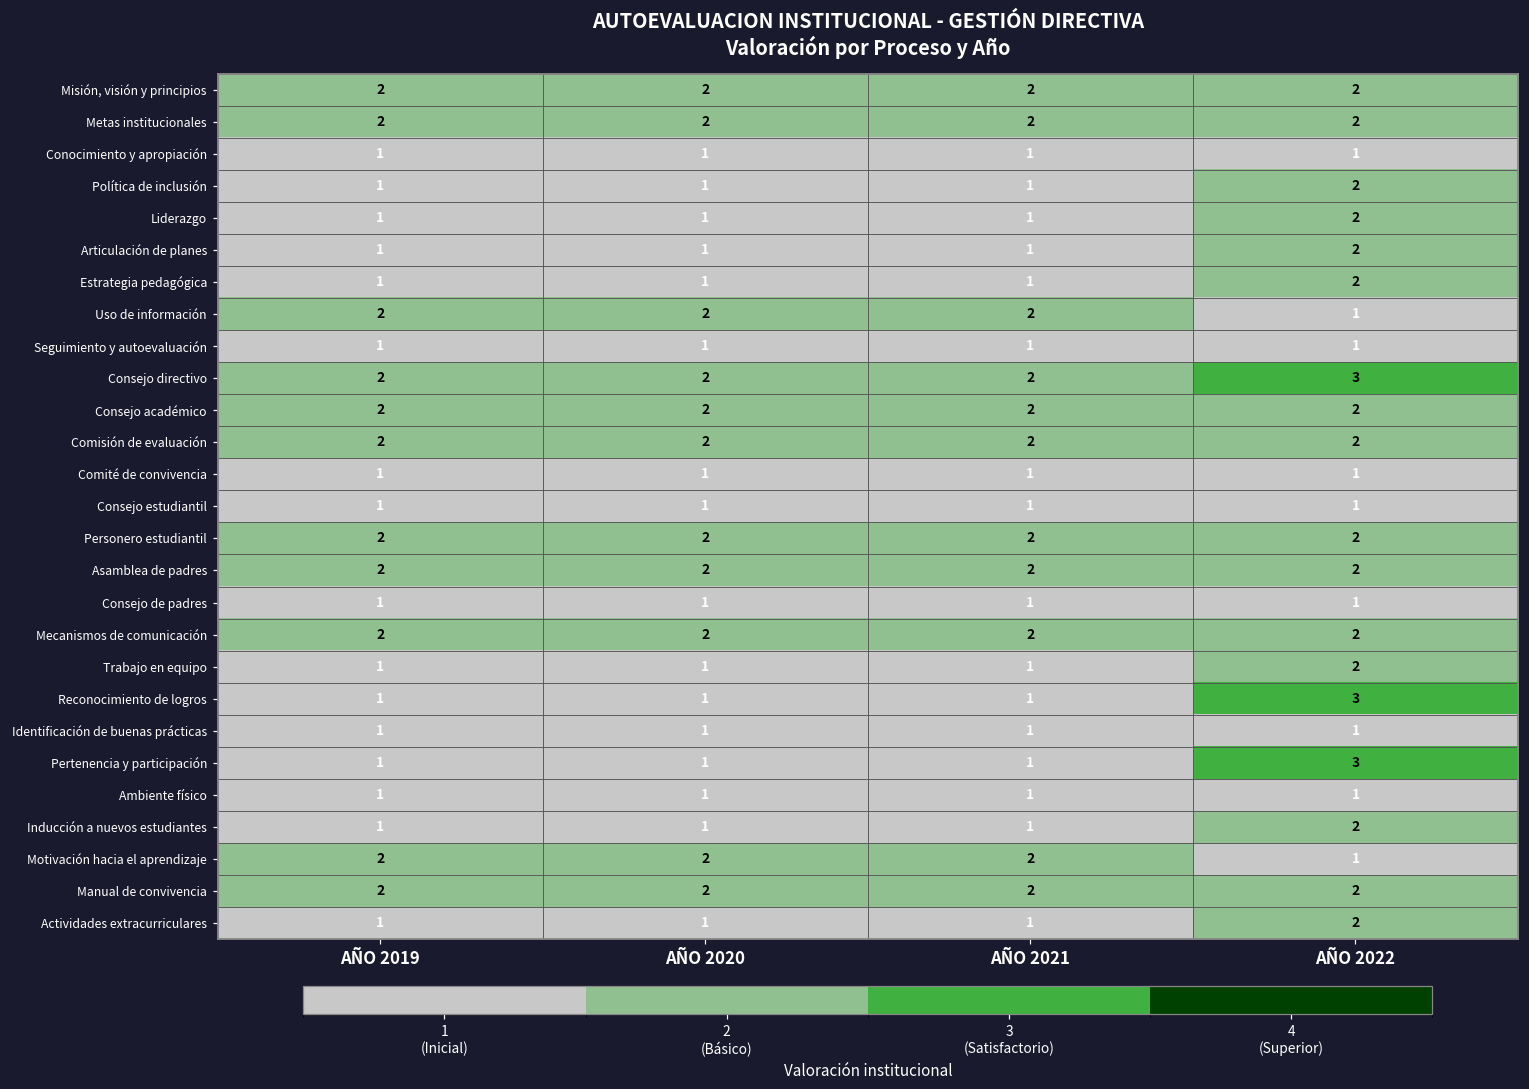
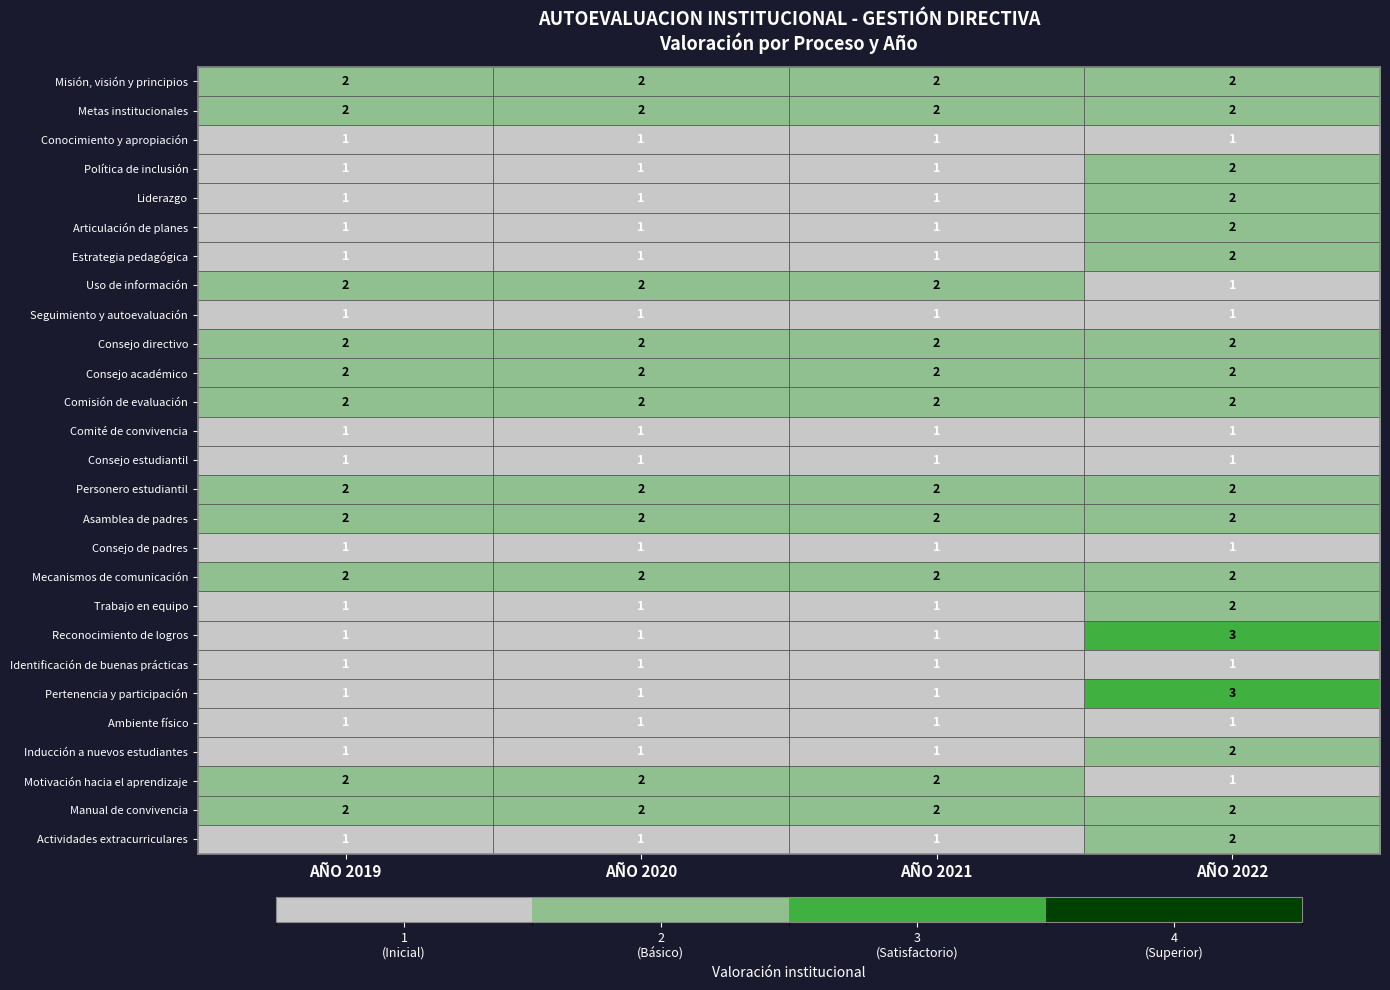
  {
    "Misión, visión y principios": {
      "AÑO 2019": 2,
      "AÑO 2020": 2,
      "AÑO 2021": 2,
      "AÑO 2022": 2
    },
    "Metas institucionales": {
      "AÑO 2019": 2,
      "AÑO 2020": 2,
      "AÑO 2021": 2,
      "AÑO 2022": 2
    },
    "Conocimiento y apropiación": {
      "AÑO 2019": 1,
      "AÑO 2020": 1,
      "AÑO 2021": 1,
      "AÑO 2022": 1
    },
    "Política de inclusión": {
      "AÑO 2019": 1,
      "AÑO 2020": 1,
      "AÑO 2021": 1,
      "AÑO 2022": 2
    },
    "Liderazgo": {
      "AÑO 2019": 1,
      "AÑO 2020": 1,
      "AÑO 2021": 1,
      "AÑO 2022": 2
    },
    "Articulación de planes": {
      "AÑO 2019": 1,
      "AÑO 2020": 1,
      "AÑO 2021": 1,
      "AÑO 2022": 2
    },
    "Estrategia pedagógica": {
      "AÑO 2019": 1,
      "AÑO 2020": 1,
      "AÑO 2021": 1,
      "AÑO 2022": 2
    },
    "Uso de información": {
      "AÑO 2019": 2,
      "AÑO 2020": 2,
      "AÑO 2021": 2,
      "AÑO 2022": 1
    },
    "Seguimiento y autoevaluación": {
      "AÑO 2019": 1,
      "AÑO 2020": 1,
      "AÑO 2021": 1,
      "AÑO 2022": 1
    },
    "Consejo directivo": {
      "AÑO 2019": 2,
      "AÑO 2020": 2,
      "AÑO 2021": 2,
-     "AÑO 2022": 3
+     "AÑO 2022": 2
    },
    "Consejo académico": {
      "AÑO 2019": 2,
      "AÑO 2020": 2,
      "AÑO 2021": 2,
      "AÑO 2022": 2
    },
    "Comisión de evaluación": {
      "AÑO 2019": 2,
      "AÑO 2020": 2,
      "AÑO 2021": 2,
      "AÑO 2022": 2
    },
    "Comité de convivencia": {
      "AÑO 2019": 1,
      "AÑO 2020": 1,
      "AÑO 2021": 1,
      "AÑO 2022": 1
    },
    "Consejo estudiantil": {
      "AÑO 2019": 1,
      "AÑO 2020": 1,
      "AÑO 2021": 1,
      "AÑO 2022": 1
    },
    "Personero estudiantil": {
      "AÑO 2019": 2,
      "AÑO 2020": 2,
      "AÑO 2021": 2,
      "AÑO 2022": 2
    },
    "Asamblea de padres": {
      "AÑO 2019": 2,
      "AÑO 2020": 2,
      "AÑO 2021": 2,
      "AÑO 2022": 2
    },
    "Consejo de padres": {
      "AÑO 2019": 1,
      "AÑO 2020": 1,
      "AÑO 2021": 1,
      "AÑO 2022": 1
    },
    "Mecanismos de comunicación": {
      "AÑO 2019": 2,
      "AÑO 2020": 2,
      "AÑO 2021": 2,
      "AÑO 2022": 2
    },
    "Trabajo en equipo": {
      "AÑO 2019": 1,
      "AÑO 2020": 1,
      "AÑO 2021": 1,
      "AÑO 2022": 2
    },
    "Reconocimiento de logros": {
      "AÑO 2019": 1,
      "AÑO 2020": 1,
      "AÑO 2021": 1,
      "AÑO 2022": 3
    },
    "Identificación de buenas prácticas": {
      "AÑO 2019": 1,
      "AÑO 2020": 1,
      "AÑO 2021": 1,
      "AÑO 2022": 1
    },
    "Pertenencia y participación": {
      "AÑO 2019": 1,
      "AÑO 2020": 1,
      "AÑO 2021": 1,
      "AÑO 2022": 3
    },
    "Ambiente físico": {
      "AÑO 2019": 1,
      "AÑO 2020": 1,
      "AÑO 2021": 1,
      "AÑO 2022": 1
    },
    "Inducción a nuevos estudiantes": {
      "AÑO 2019": 1,
      "AÑO 2020": 1,
      "AÑO 2021": 1,
      "AÑO 2022": 2
    },
    "Motivación hacia el aprendizaje": {
      "AÑO 2019": 2,
      "AÑO 2020": 2,
      "AÑO 2021": 2,
      "AÑO 2022": 1
    },
    "Manual de convivencia": {
      "AÑO 2019": 2,
      "AÑO 2020": 2,
      "AÑO 2021": 2,
      "AÑO 2022": 2
    },
    "Actividades extracurriculares": {
      "AÑO 2019": 1,
      "AÑO 2020": 1,
      "AÑO 2021": 1,
      "AÑO 2022": 2
    }
  }
